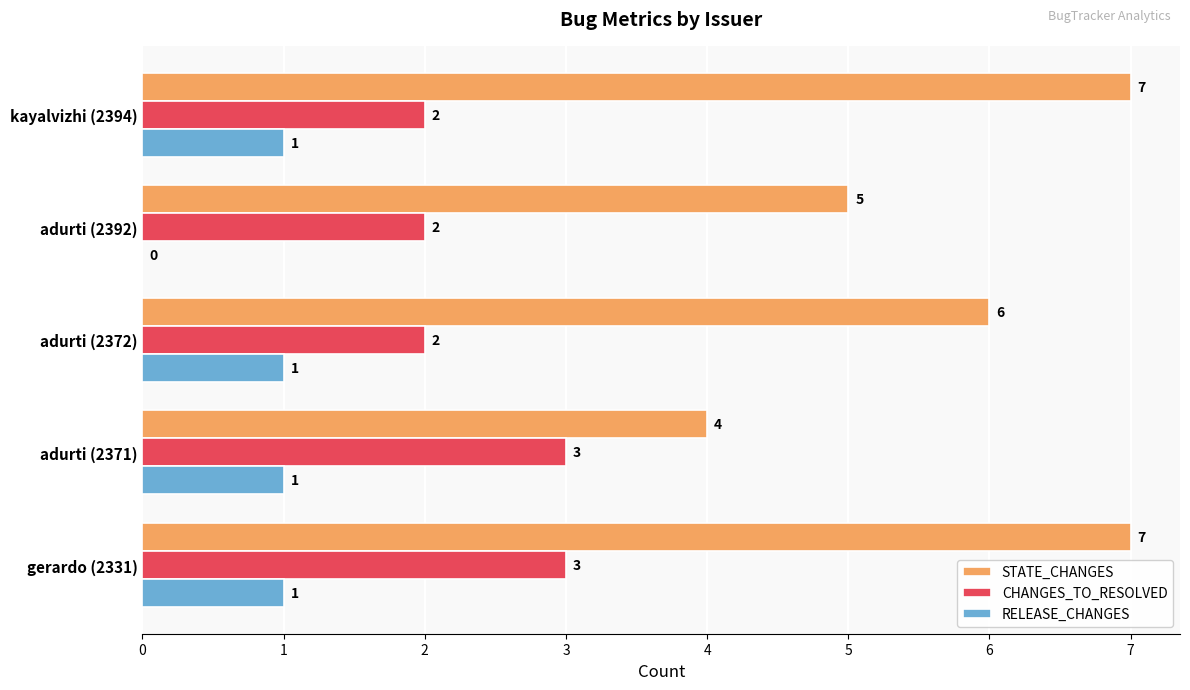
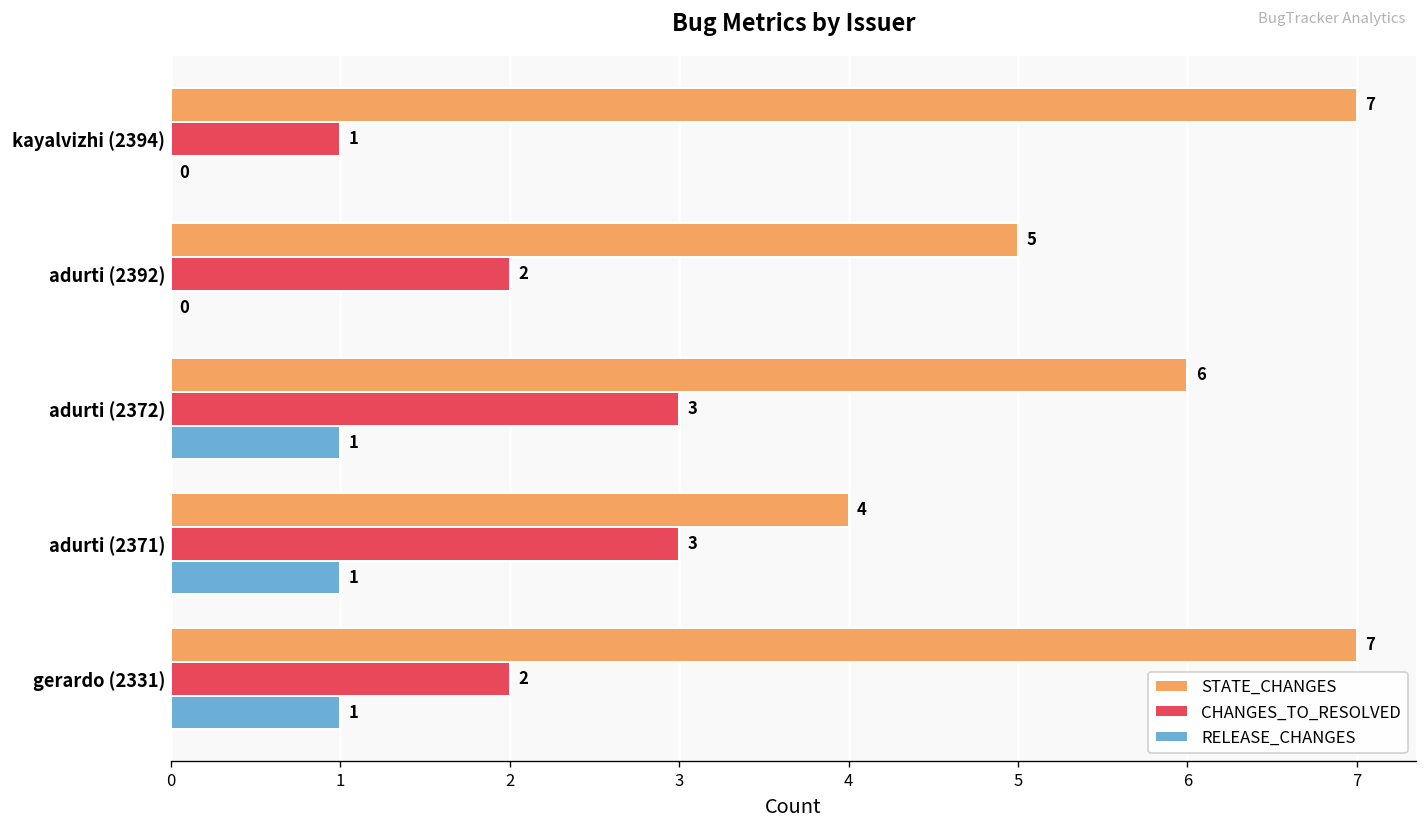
  {
    "STATE_CHANGES": {
      "kayalvizhi (2394)": 7,
      "adurti (2392)": 5,
      "adurti (2372)": 6,
      "adurti (2371)": 4,
      "gerardo (2331)": 7
    },
    "CHANGES_TO_RESOLVED": {
-     "kayalvizhi (2394)": 2,
+     "kayalvizhi (2394)": 1,
      "adurti (2392)": 2,
-     "adurti (2372)": 2,
+     "adurti (2372)": 3,
      "adurti (2371)": 3,
-     "gerardo (2331)": 3
+     "gerardo (2331)": 2
    },
    "RELEASE_CHANGES": {
-     "kayalvizhi (2394)": 1,
+     "kayalvizhi (2394)": 0,
      "adurti (2392)": 0,
      "adurti (2372)": 1,
      "adurti (2371)": 1,
      "gerardo (2331)": 1
    }
  }
